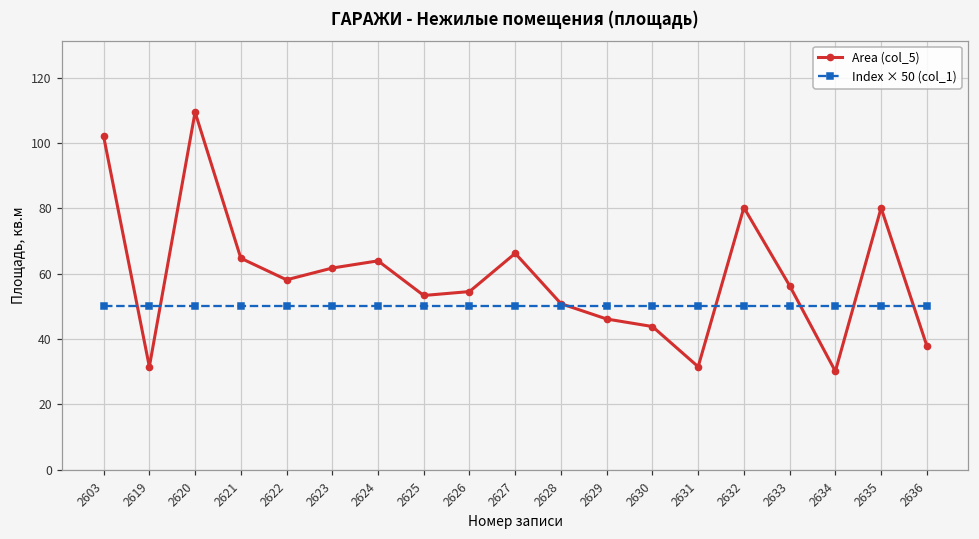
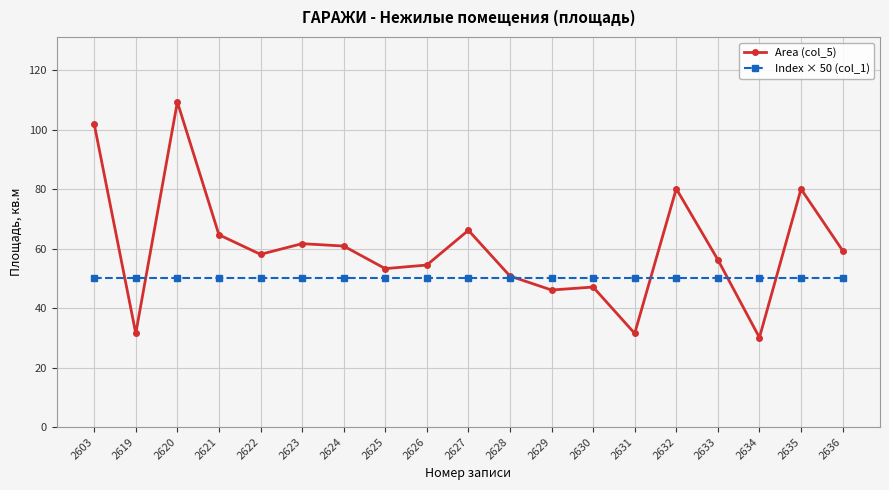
  {
    "Area (col_5)": {
      "2603": 102,
      "2619": 32,
      "2620": 109,
      "2621": 65,
      "2622": 58,
      "2623": 62,
-     "2624": 64,
+     "2624": 61,
      "2625": 53,
      "2626": 55,
      "2627": 66,
      "2629": 46,
-     "2630": 44,
+     "2630": 47,
      "2631": 32,
      "2632": 80,
      "2633": 56,
      "2634": 30,
      "2635": 80,
-     "2636": 38
+     "2636": 59
    },
    "Index × 50 (col_1)": {
      "2603": 50,
      "2619": 50,
      "2620": 50,
      "2621": 50,
      "2622": 50,
      "2623": 50,
      "2624": 50,
      "2625": 50,
      "2626": 50,
      "2627": 50,
      "2629": 50,
      "2630": 50,
      "2631": 50,
      "2632": 50,
      "2633": 50,
      "2634": 50,
      "2635": 50,
      "2636": 50
    }
  }
